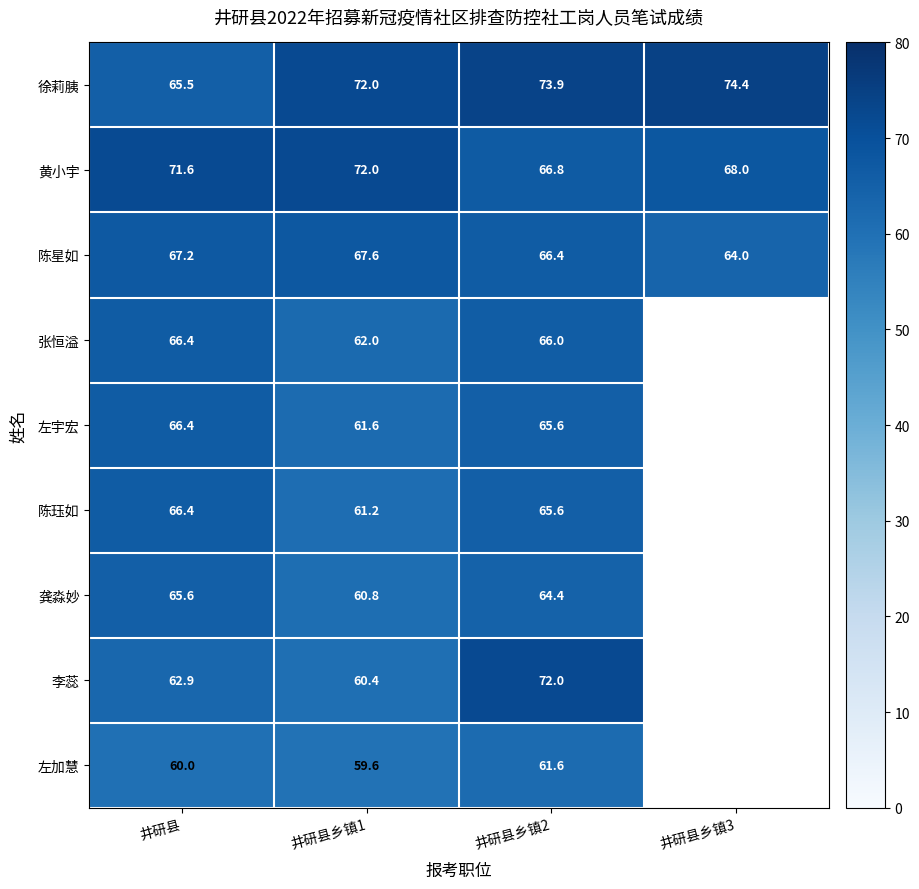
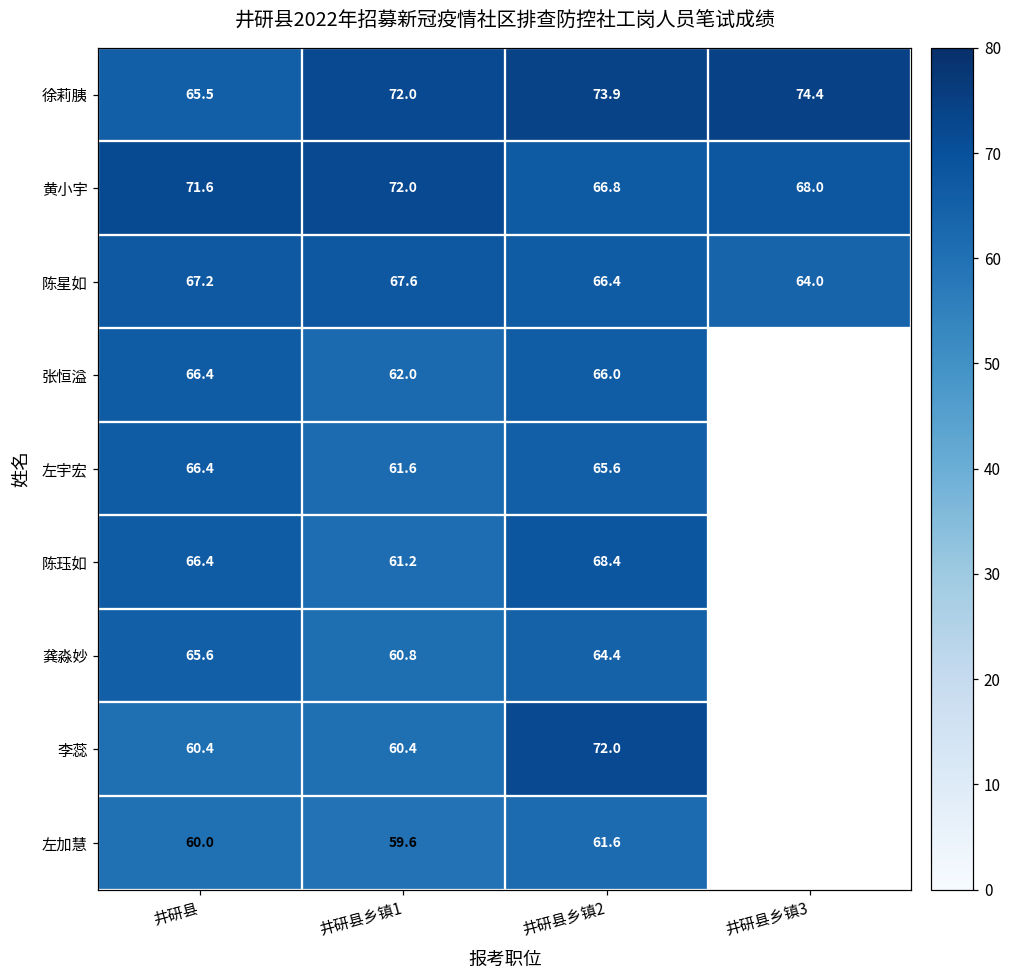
  {
    "徐莉胰": {
      "井研县": 65.5,
      "井研县乡镇1": 72.0,
      "井研县乡镇2": 73.9,
      "井研县乡镇3": 74.4
    },
    "黄小宇": {
      "井研县": 71.6,
      "井研县乡镇1": 72.0,
      "井研县乡镇2": 66.8,
      "井研县乡镇3": 68.0
    },
    "陈星如": {
      "井研县": 67.2,
      "井研县乡镇1": 67.6,
      "井研县乡镇2": 66.4,
      "井研县乡镇3": 64.0
    },
    "张恒溢": {
      "井研县": 66.4,
      "井研县乡镇1": 62.0,
      "井研县乡镇2": 66.0
    },
    "左宇宏": {
      "井研县": 66.4,
      "井研县乡镇1": 61.6,
      "井研县乡镇2": 65.6
    },
    "陈珏如": {
      "井研县": 66.4,
      "井研县乡镇1": 61.2,
-     "井研县乡镇2": 65.6
+     "井研县乡镇2": 68.4
    },
    "龚淼妙": {
      "井研县": 65.6,
      "井研县乡镇1": 60.8,
      "井研县乡镇2": 64.4
    },
    "李蕊": {
-     "井研县": 62.9,
+     "井研县": 60.4,
      "井研县乡镇1": 60.4,
      "井研县乡镇2": 72.0
    },
    "左加慧": {
      "井研县": 60.0,
      "井研县乡镇1": 59.6,
      "井研县乡镇2": 61.6
    }
  }
